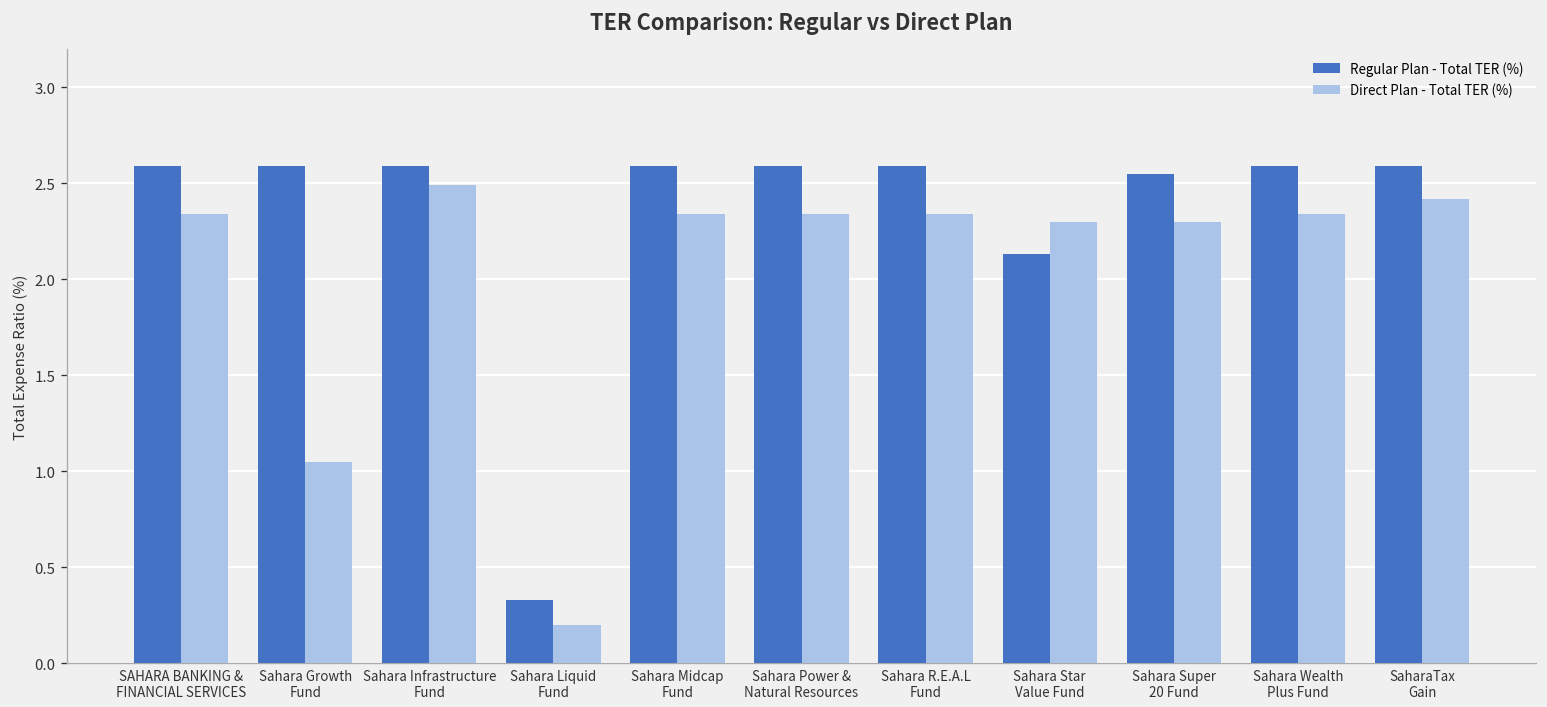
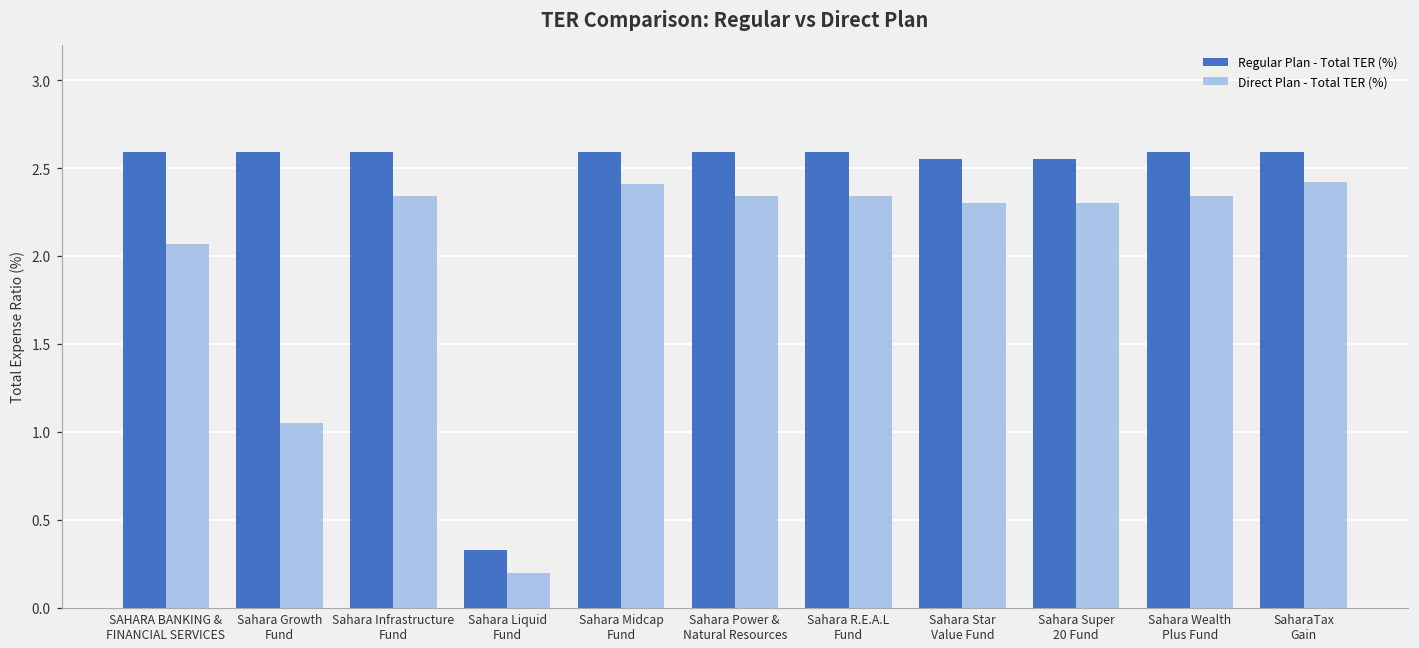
  {
    "Regular Plan - Total TER (%)": {
      "SAHARA BANKING & FINANCIAL SERVICES": 2.59,
      "Sahara Growth Fund": 2.59,
      "Sahara Infrastructure Fund": 2.59,
      "Sahara Liquid Fund": 0.33,
      "Sahara Midcap Fund": 2.59,
      "Sahara Power & Natural Resources": 2.59,
      "Sahara R.E.A.L Fund": 2.59,
-     "Sahara Star Value Fund": 2.13,
+     "Sahara Star Value Fund": 2.55,
      "Sahara Super 20 Fund": 2.55,
      "Sahara Wealth Plus Fund": 2.59,
      "SaharaTax Gain": 2.59
    },
    "Direct Plan - Total TER (%)": {
-     "SAHARA BANKING & FINANCIAL SERVICES": 2.34,
+     "SAHARA BANKING & FINANCIAL SERVICES": 2.07,
      "Sahara Growth Fund": 1.05,
-     "Sahara Infrastructure Fund": 2.49,
+     "Sahara Infrastructure Fund": 2.34,
      "Sahara Liquid Fund": 0.20,
-     "Sahara Midcap Fund": 2.34,
+     "Sahara Midcap Fund": 2.41,
      "Sahara Power & Natural Resources": 2.34,
      "Sahara R.E.A.L Fund": 2.34,
      "Sahara Star Value Fund": 2.30,
      "Sahara Super 20 Fund": 2.30,
      "Sahara Wealth Plus Fund": 2.34,
      "SaharaTax Gain": 2.42
    }
  }
